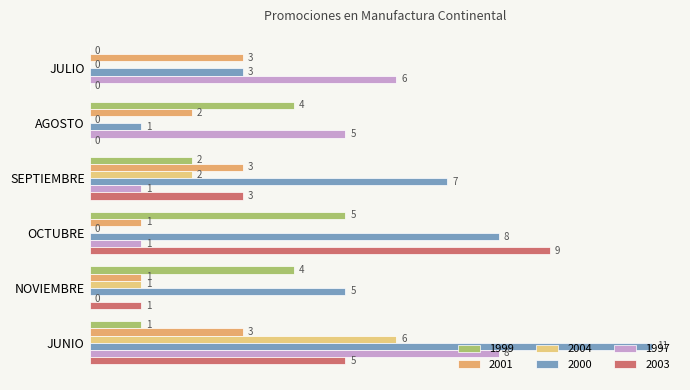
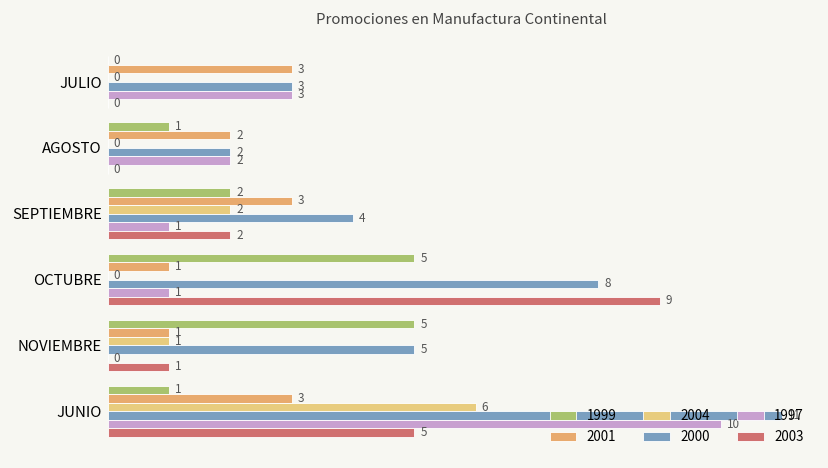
  {
    "1999": {
      "JULIO": 0,
-     "AGOSTO": 4,
+     "AGOSTO": 1,
      "SEPTIEMBRE": 2,
      "OCTUBRE": 5,
-     "NOVIEMBRE": 4,
+     "NOVIEMBRE": 5,
      "JUNIO": 1
    },
    "2000": {
-     "AGOSTO": 1,
-     "SEPTIEMBRE": 7,
+     "AGOSTO": 2,
+     "SEPTIEMBRE": 4,
      "OCTUBRE": 8,
      "NOVIEMBRE": 5,
      "JUNIO": 11
    },
    "1997": {
-     "JULIO": 6,
-     "AGOSTO": 5,
+     "JULIO": 3,
+     "AGOSTO": 2,
      "SEPTIEMBRE": 1,
      "OCTUBRE": 1,
      "NOVIEMBRE": 0,
-     "JUNIO": 8
+     "JUNIO": 10
    },
    "2003": {
      "JULIO": 0,
      "AGOSTO": 0,
-     "SEPTIEMBRE": 3,
+     "SEPTIEMBRE": 2,
      "OCTUBRE": 9,
      "NOVIEMBRE": 1,
      "JUNIO": 5
    }
  }
